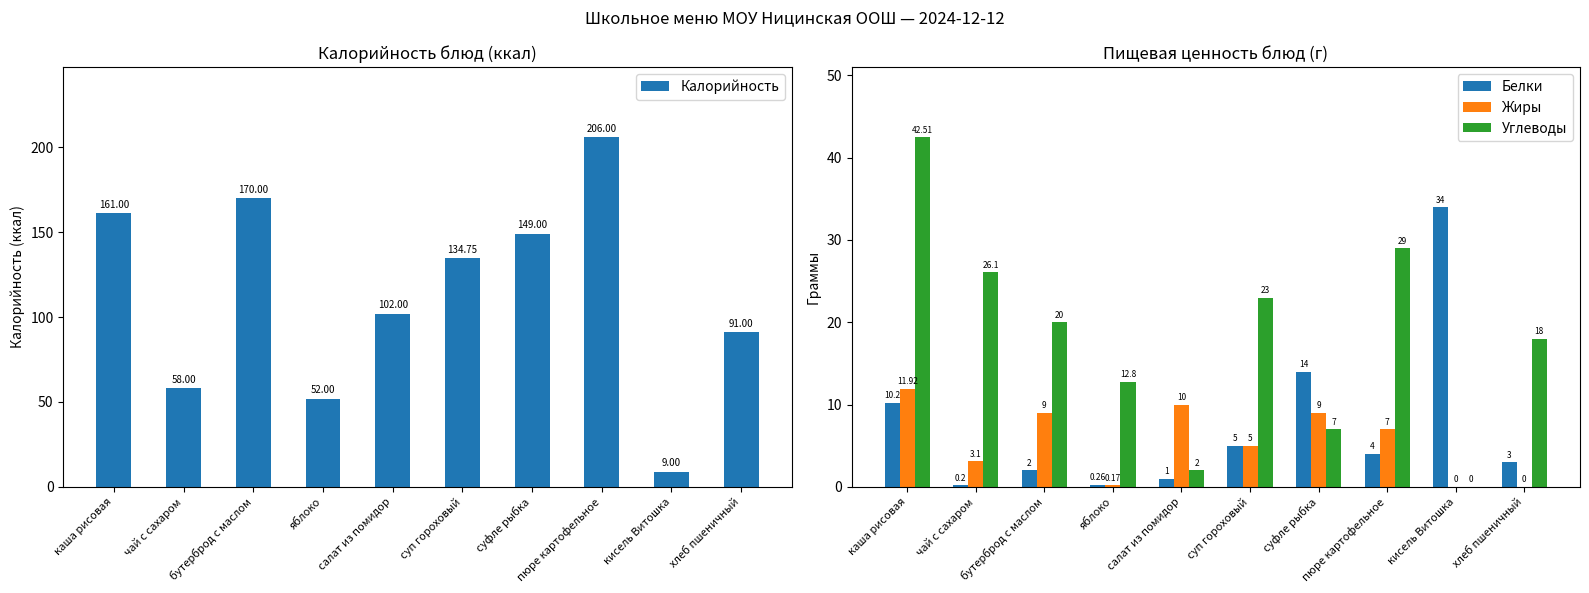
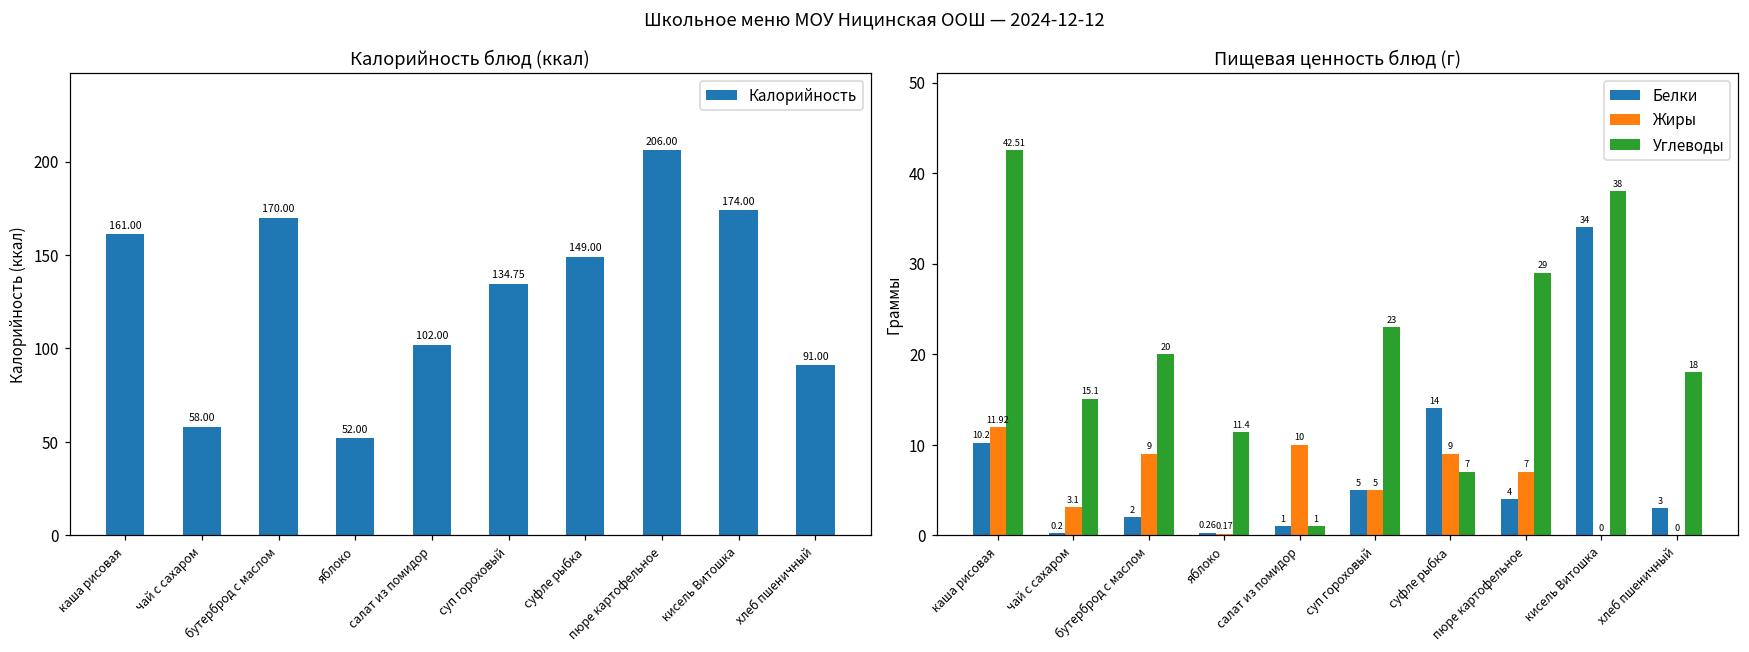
  {
    "Калорийность блюд (ккал)": {
      "каша рисовая": 161.00,
      "чай с сахаром": 58.00,
      "бутерброд с маслом": 170.00,
      "яблоко": 52.00,
      "салат из помидор": 102.00,
      "суп гороховый": 134.75,
      "суфле рыбка": 149.00,
      "пюре картофельное": 206.00,
-     "кисель Витошка": 9.00,
+     "кисель Витошка": 174.00,
      "хлеб пшеничный": 91.00
    },
    "Пищевая ценность блюд (г)": {
      "Белки": {
        "каша рисовая": 10.2,
        "чай с сахаром": 0.2,
        "бутерброд с маслом": 2,
        "яблоко": 0.26,
        "салат из помидор": 1,
        "суп гороховый": 5,
        "суфле рыбка": 14,
        "пюре картофельное": 4,
        "кисель Витошка": 34,
        "хлеб пшеничный": 3
      },
      "Жиры": {
        "каша рисовая": 11.92,
        "чай с сахаром": 3.1,
        "бутерброд с маслом": 9,
        "яблоко": 0.17,
        "салат из помидор": 10,
        "суп гороховый": 5,
        "суфле рыбка": 9,
        "пюре картофельное": 7,
        "кисель Витошка": 0,
        "хлеб пшеничный": 0
      },
      "Углеводы": {
        "каша рисовая": 42.51,
-       "чай с сахаром": 26.1,
+       "чай с сахаром": 15.1,
        "бутерброд с маслом": 20,
-       "яблоко": 12.8,
-       "салат из помидор": 2,
+       "яблоко": 11.4,
+       "салат из помидор": 1,
        "суп гороховый": 23,
        "суфле рыбка": 7,
        "пюре картофельное": 29,
-       "кисель Витошка": 0,
+       "кисель Витошка": 38,
        "хлеб пшеничный": 18
      }
    }
  }
